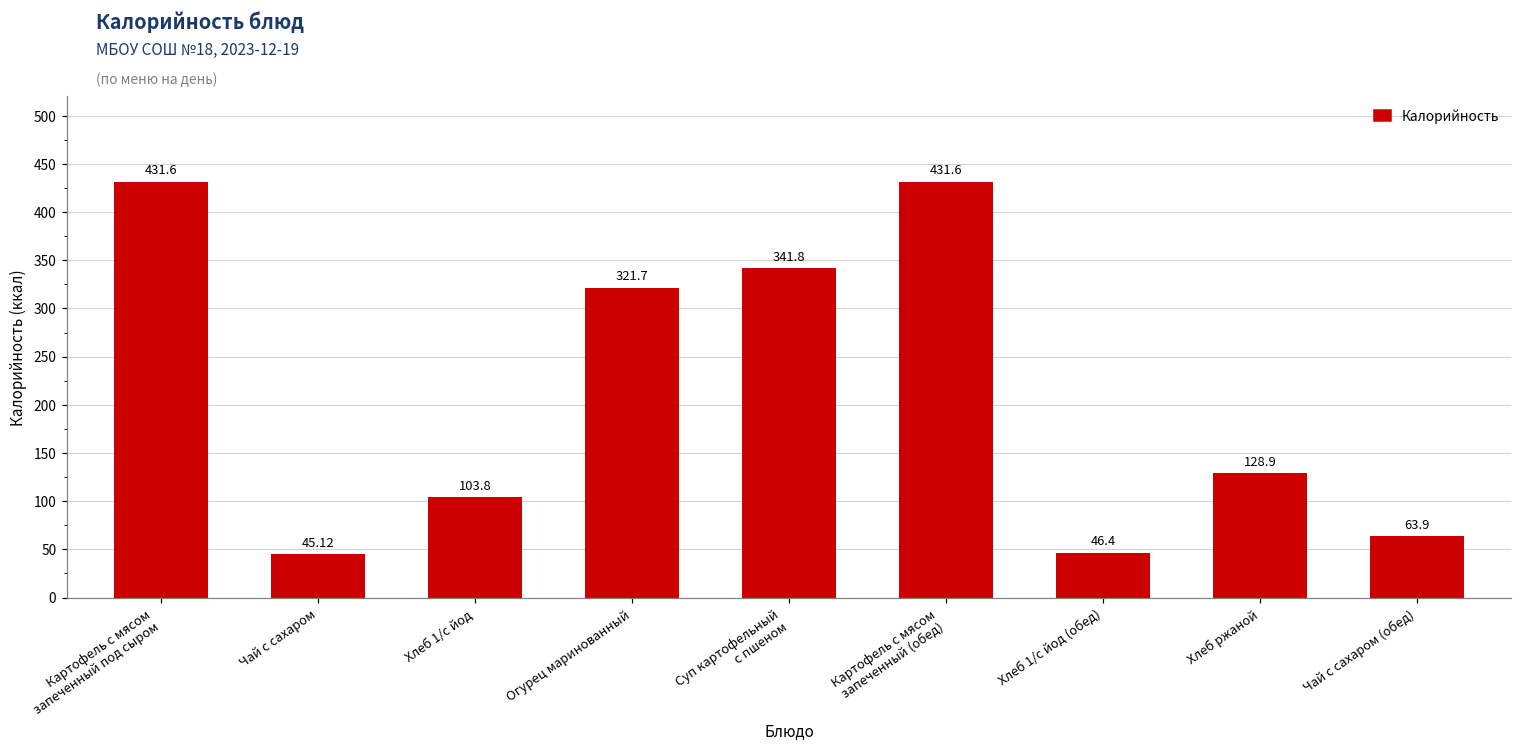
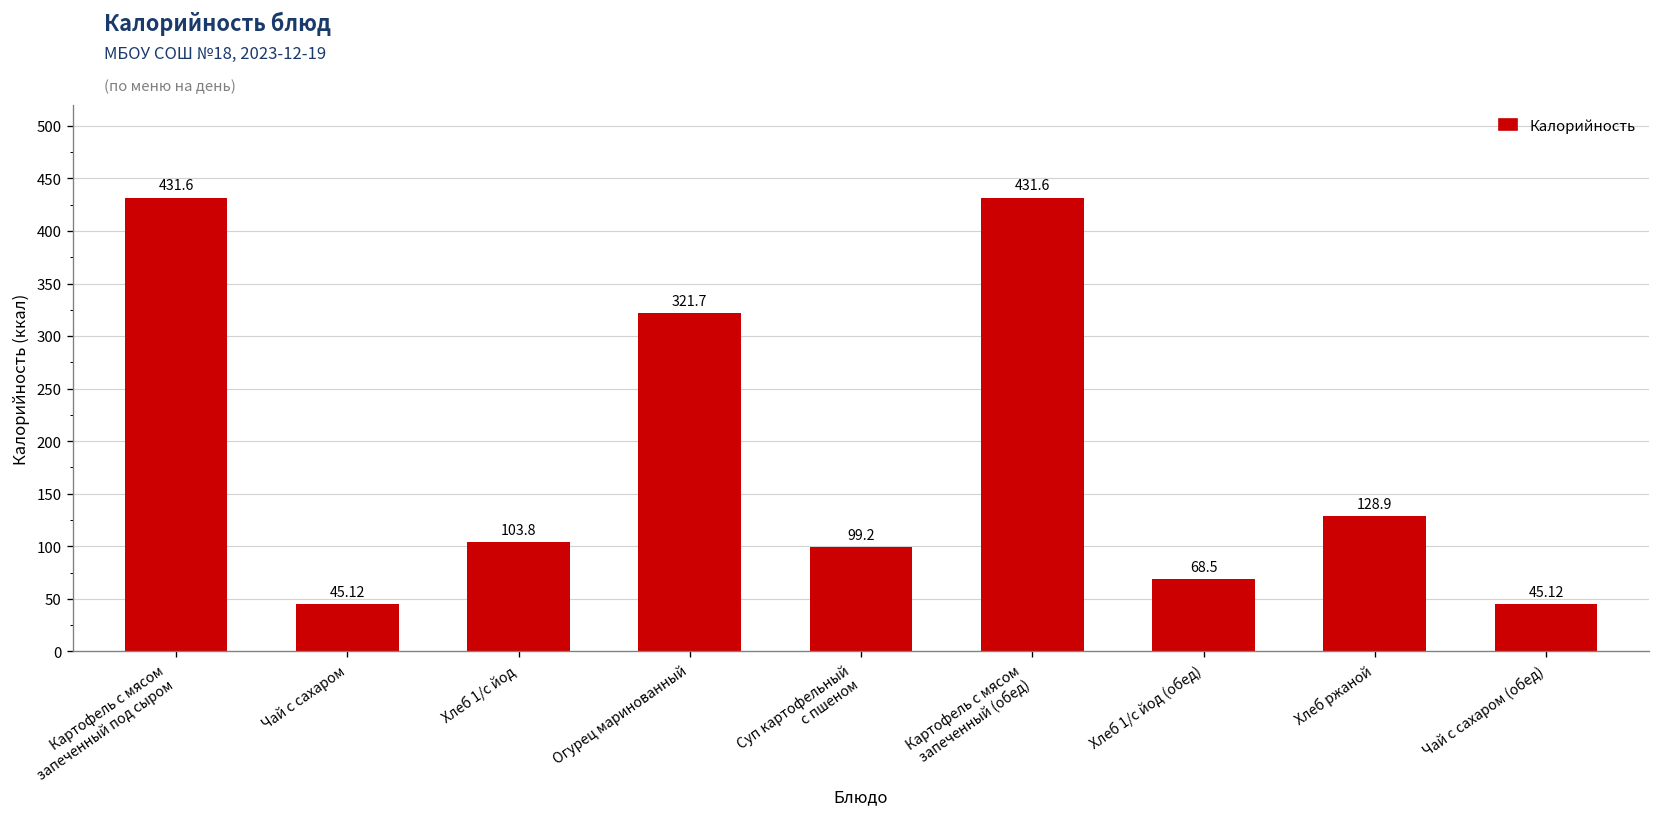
  {
    "Картофель с мясом запеченный под сыром": 431.6,
    "Чай с сахаром": 45.12,
    "Хлеб 1/с йод": 103.8,
    "Огурец маринованный": 321.7,
-   "Суп картофельный с пшеном": 341.8,
+   "Суп картофельный с пшеном": 99.2,
    "Картофель с мясом запеченный (обед)": 431.6,
-   "Хлеб 1/с йод (обед)": 46.4,
+   "Хлеб 1/с йод (обед)": 68.5,
    "Хлеб ржаной": 128.9,
-   "Чай с сахаром (обед)": 63.9
+   "Чай с сахаром (обед)": 45.12
  }
